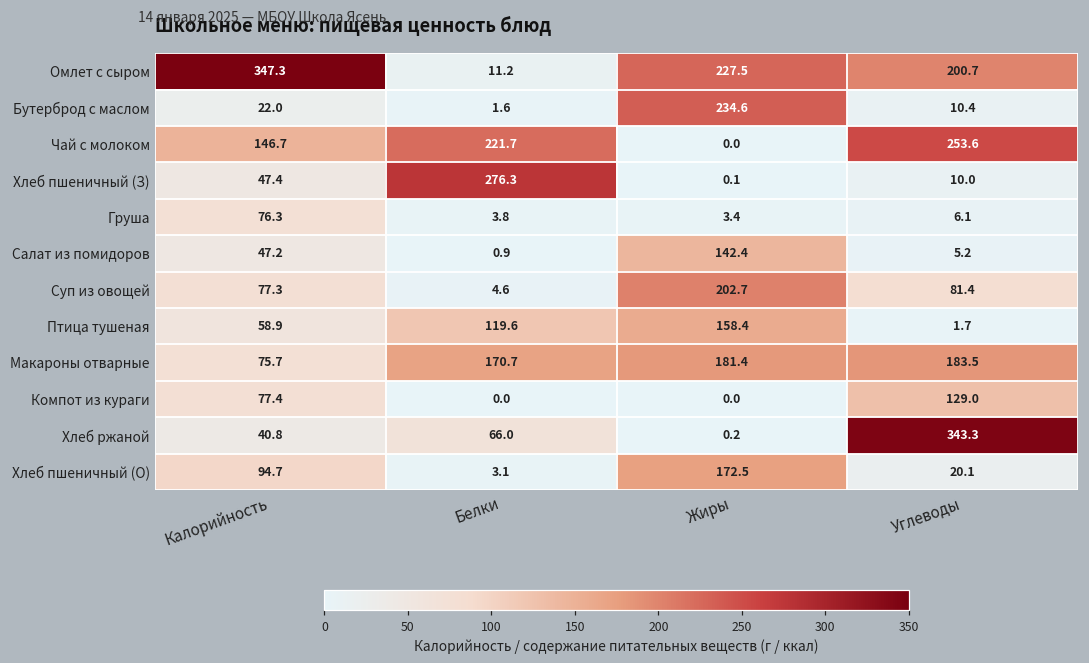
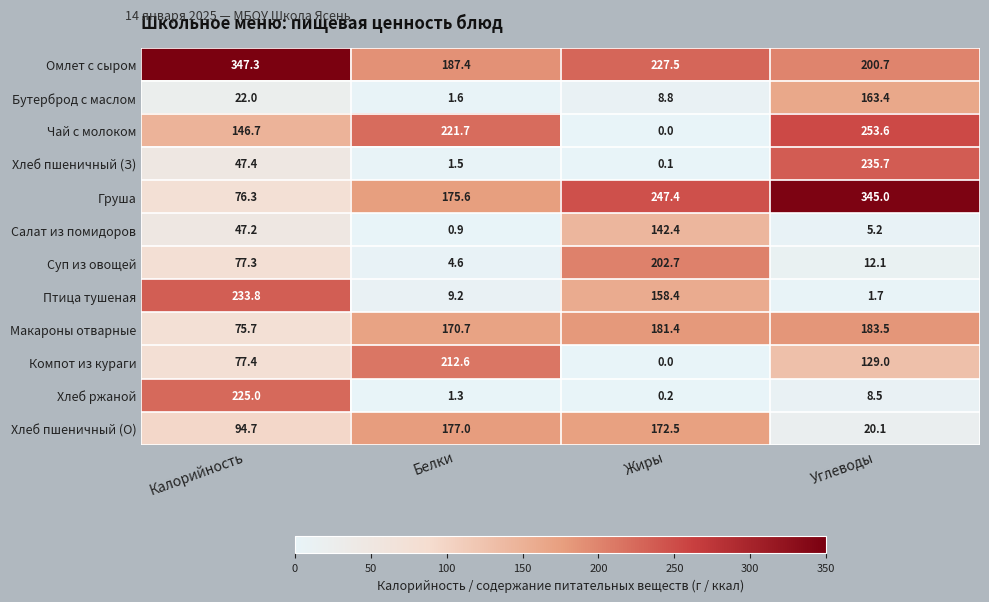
  {
    "Омлет с сыром": {
      "Калорийность": 347.3,
-     "Белки": 11.2,
+     "Белки": 187.4,
      "Жиры": 227.5,
      "Углеводы": 200.7
    },
    "Бутерброд с маслом": {
      "Калорийность": 22.0,
      "Белки": 1.6,
-     "Жиры": 234.6,
-     "Углеводы": 10.4
+     "Жиры": 8.8,
+     "Углеводы": 163.4
    },
    "Чай с молоком": {
      "Калорийность": 146.7,
      "Белки": 221.7,
      "Жиры": 0.0,
      "Углеводы": 253.6
    },
    "Хлеб пшеничный (З)": {
      "Калорийность": 47.4,
-     "Белки": 276.3,
+     "Белки": 1.5,
      "Жиры": 0.1,
-     "Углеводы": 10.0
+     "Углеводы": 235.7
    },
    "Груша": {
      "Калорийность": 76.3,
-     "Белки": 3.8,
-     "Жиры": 3.4,
-     "Углеводы": 6.1
+     "Белки": 175.6,
+     "Жиры": 247.4,
+     "Углеводы": 345.0
    },
    "Салат из помидоров": {
      "Калорийность": 47.2,
      "Белки": 0.9,
      "Жиры": 142.4,
      "Углеводы": 5.2
    },
    "Суп из овощей": {
      "Калорийность": 77.3,
      "Белки": 4.6,
      "Жиры": 202.7,
-     "Углеводы": 81.4
+     "Углеводы": 12.1
    },
    "Птица тушеная": {
-     "Калорийность": 58.9,
-     "Белки": 119.6,
+     "Калорийность": 233.8,
+     "Белки": 9.2,
      "Жиры": 158.4,
      "Углеводы": 1.7
    },
    "Макароны отварные": {
      "Калорийность": 75.7,
      "Белки": 170.7,
      "Жиры": 181.4,
      "Углеводы": 183.5
    },
    "Компот из кураги": {
      "Калорийность": 77.4,
-     "Белки": 0.0,
+     "Белки": 212.6,
      "Жиры": 0.0,
      "Углеводы": 129.0
    },
    "Хлеб ржаной": {
-     "Калорийность": 40.8,
-     "Белки": 66.0,
+     "Калорийность": 225.0,
+     "Белки": 1.3,
      "Жиры": 0.2,
-     "Углеводы": 343.3
+     "Углеводы": 8.5
    },
    "Хлеб пшеничный (О)": {
      "Калорийность": 94.7,
-     "Белки": 3.1,
+     "Белки": 177.0,
      "Жиры": 172.5,
      "Углеводы": 20.1
    }
  }
